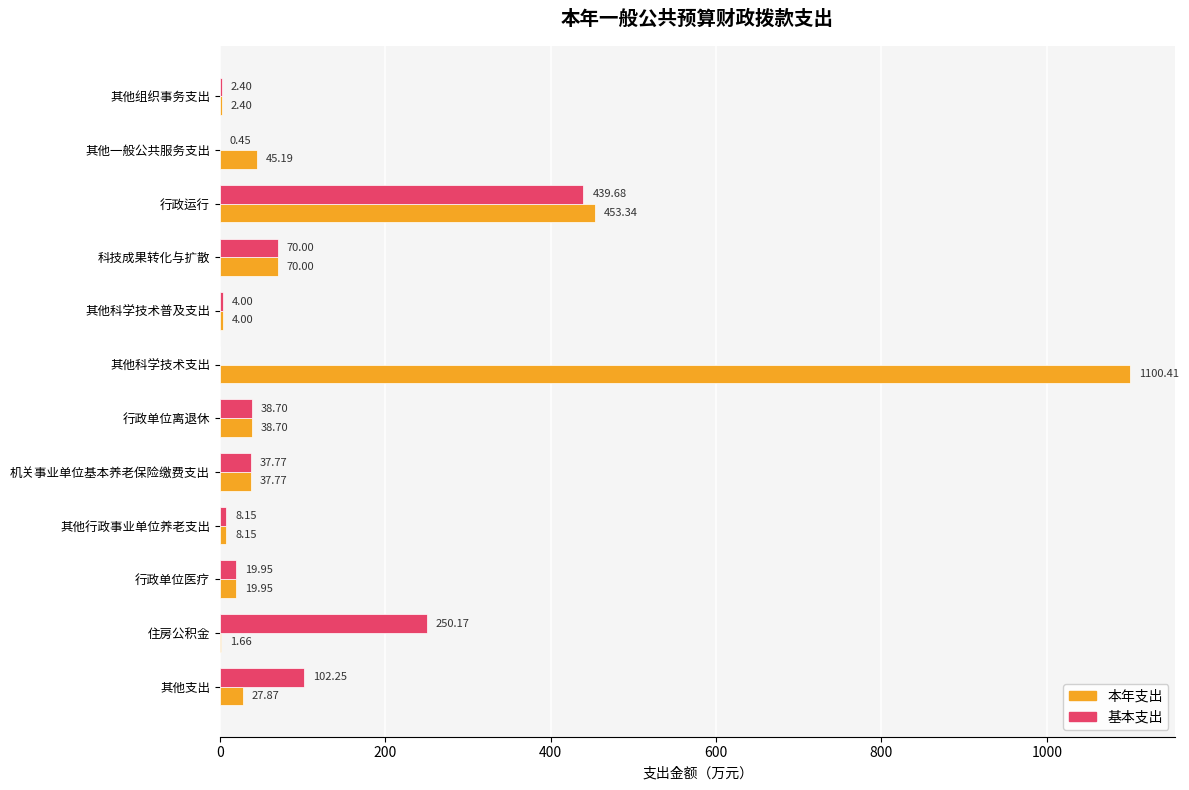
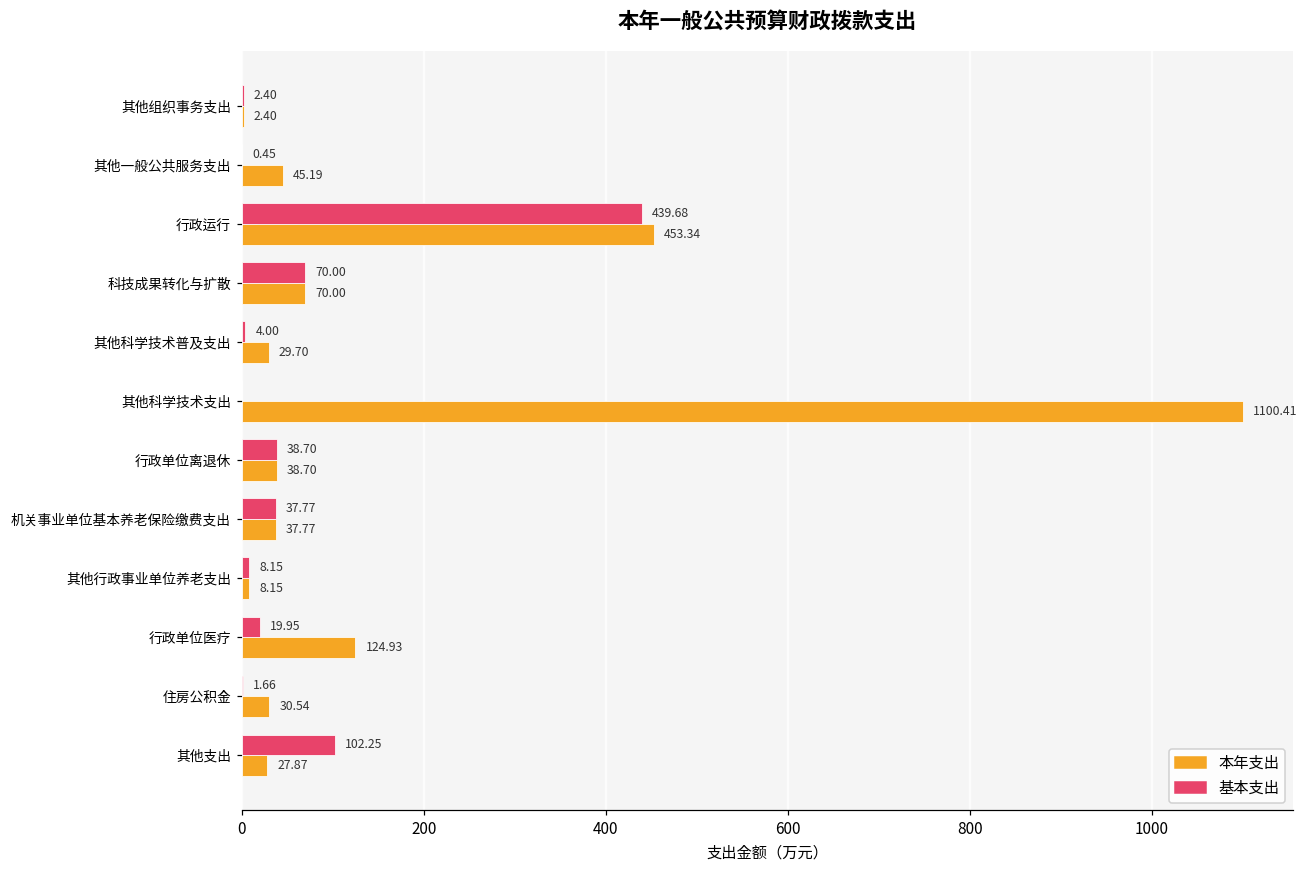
  {
    "本年支出": {
      "其他组织事务支出": 2.40,
      "其他一般公共服务支出": 45.19,
      "行政运行": 453.34,
      "科技成果转化与扩散": 70.00,
-     "其他科学技术普及支出": 4.00,
+     "其他科学技术普及支出": 29.70,
      "其他科学技术支出": 1100.41,
      "行政单位离退休": 38.70,
      "机关事业单位基本养老保险缴费支出": 37.77,
      "其他行政事业单位养老支出": 8.15,
-     "行政单位医疗": 19.95,
-     "住房公积金": 1.66,
+     "行政单位医疗": 124.93,
+     "住房公积金": 30.54,
      "其他支出": 27.87
    },
    "基本支出": {
      "其他组织事务支出": 2.40,
      "其他一般公共服务支出": 0.45,
      "行政运行": 439.68,
      "科技成果转化与扩散": 70.00,
      "其他科学技术普及支出": 4.00,
      "行政单位离退休": 38.70,
      "机关事业单位基本养老保险缴费支出": 37.77,
      "其他行政事业单位养老支出": 8.15,
      "行政单位医疗": 19.95,
-     "住房公积金": 250.17,
+     "住房公积金": 1.66,
      "其他支出": 102.25
    }
  }
